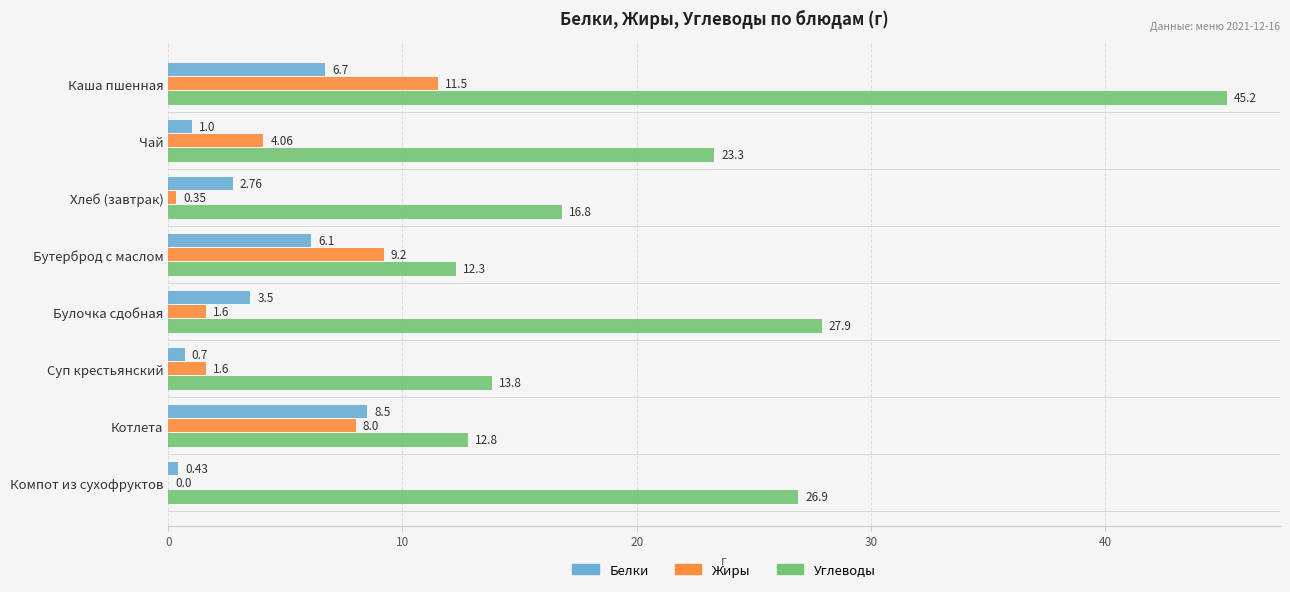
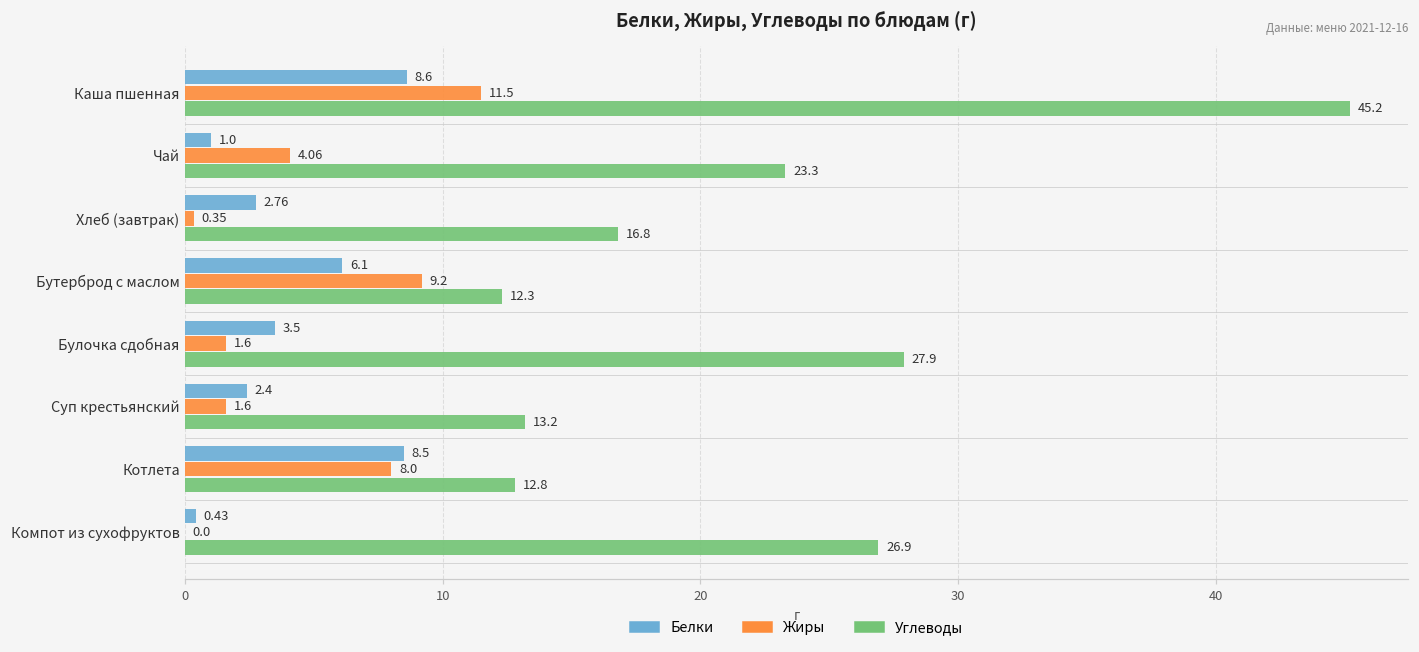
  {
    "Белки": {
-     "Каша пшенная": 6.7,
+     "Каша пшенная": 8.6,
      "Чай": 1.0,
      "Хлеб (завтрак)": 2.76,
      "Бутерброд с маслом": 6.1,
      "Булочка сдобная": 3.5,
-     "Суп крестьянский": 0.7,
+     "Суп крестьянский": 2.4,
      "Котлета": 8.5,
      "Компот из сухофруктов": 0.43
    },
    "Жиры": {
      "Каша пшенная": 11.5,
      "Чай": 4.06,
      "Хлеб (завтрак)": 0.35,
      "Бутерброд с маслом": 9.2,
      "Булочка сдобная": 1.6,
      "Суп крестьянский": 1.6,
      "Котлета": 8.0,
      "Компот из сухофруктов": 0.0
    },
    "Углеводы": {
      "Каша пшенная": 45.2,
      "Чай": 23.3,
      "Хлеб (завтрак)": 16.8,
      "Бутерброд с маслом": 12.3,
      "Булочка сдобная": 27.9,
-     "Суп крестьянский": 13.8,
+     "Суп крестьянский": 13.2,
      "Котлета": 12.8,
      "Компот из сухофруктов": 26.9
    }
  }
